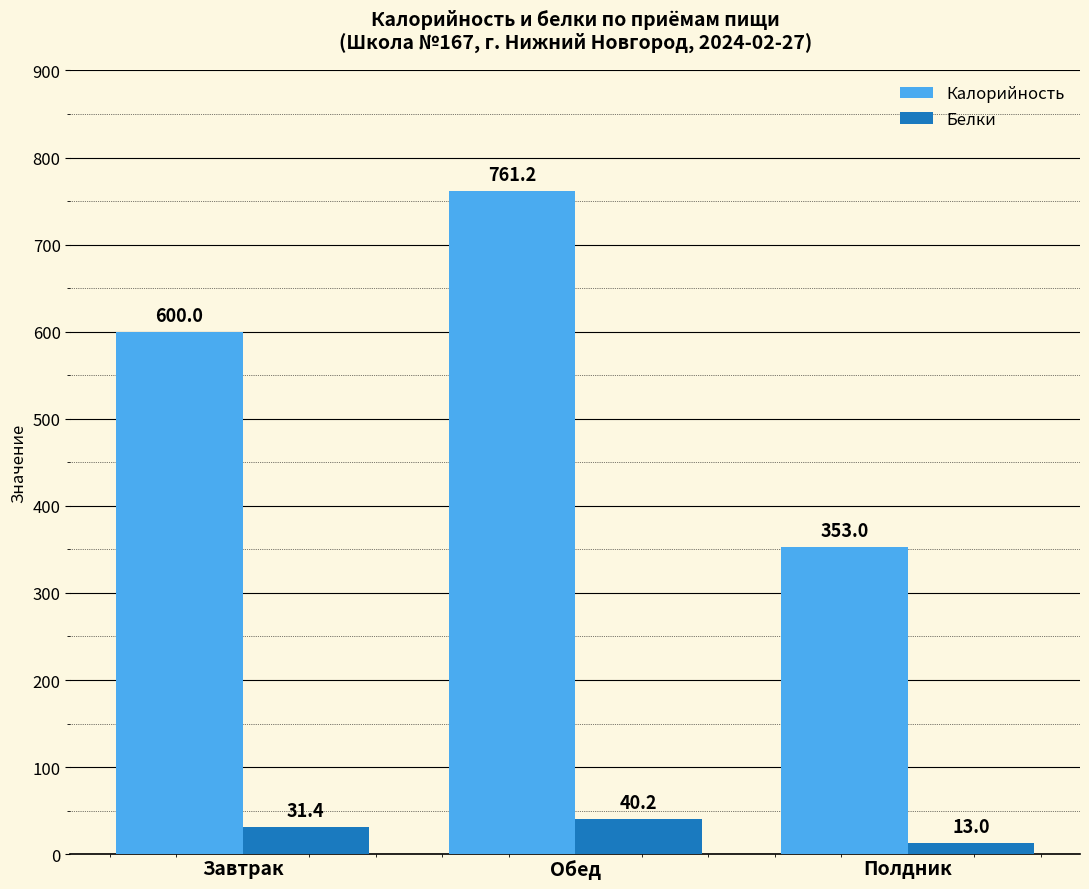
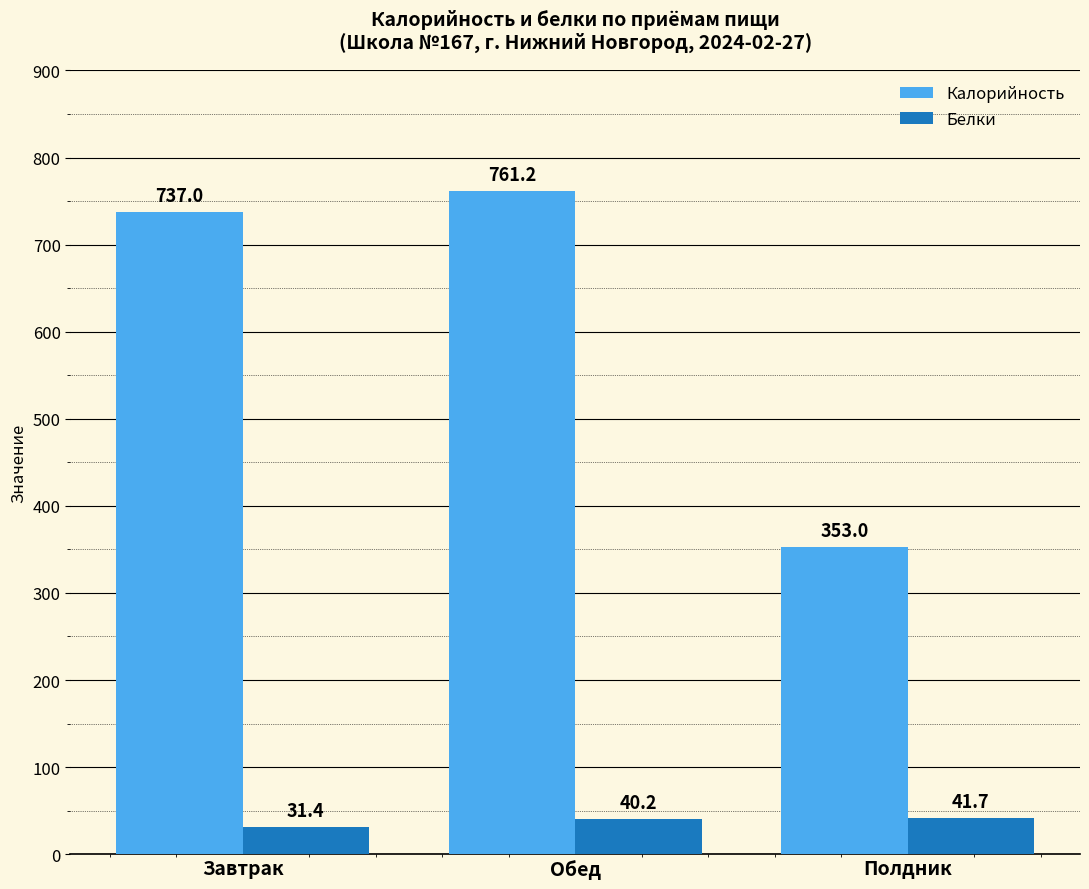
  {
    "Калорийность": {
-     "Завтрак": 600.0,
+     "Завтрак": 737.0,
      "Обед": 761.2,
      "Полдник": 353.0
    },
    "Белки": {
      "Завтрак": 31.4,
      "Обед": 40.2,
-     "Полдник": 13.0
+     "Полдник": 41.7
    }
  }
